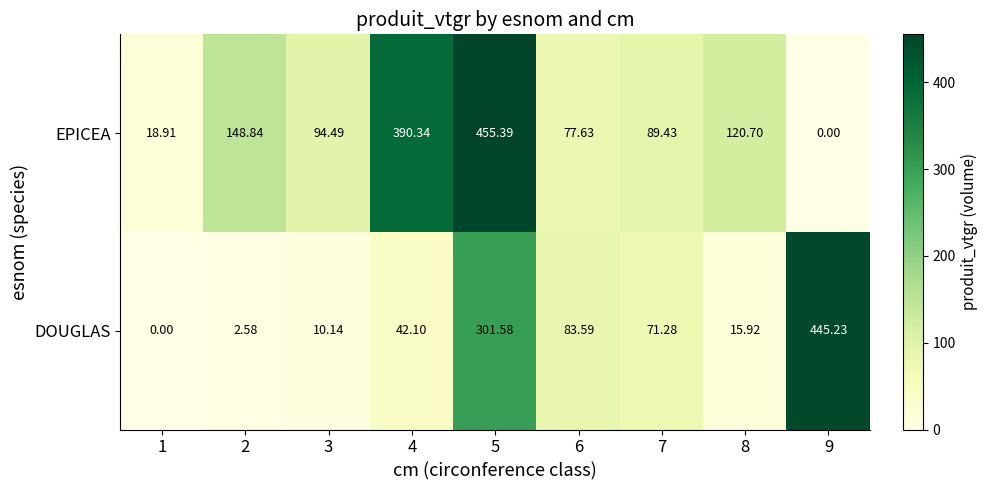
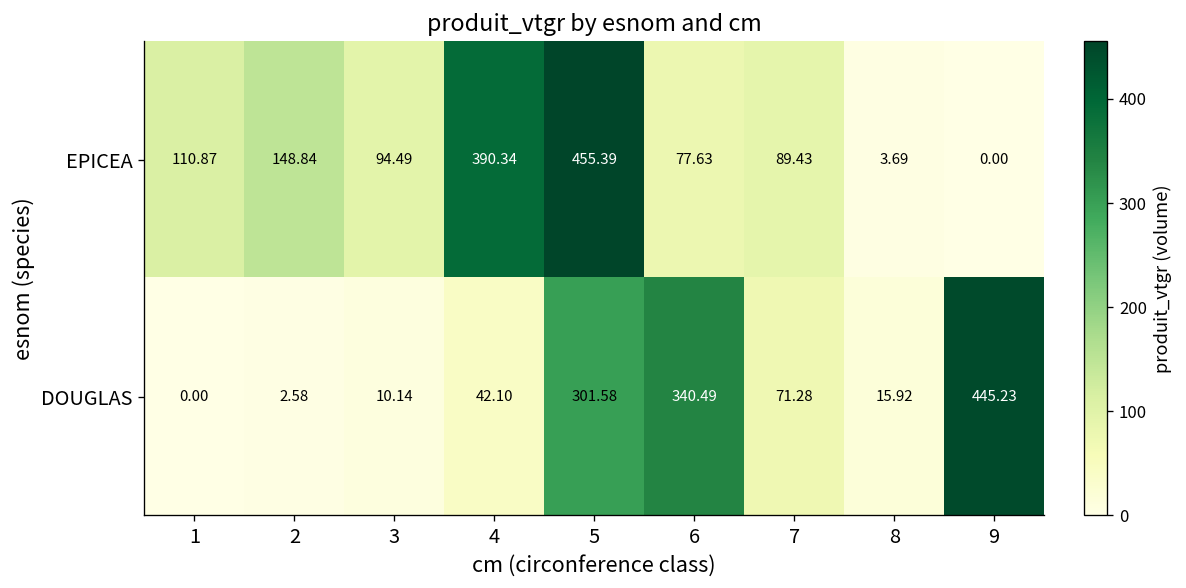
  {
    "EPICEA": {
-     "1": 18.91,
+     "1": 110.87,
      "2": 148.84,
      "3": 94.49,
      "4": 390.34,
      "5": 455.39,
      "6": 77.63,
      "7": 89.43,
-     "8": 120.70,
+     "8": 3.69,
      "9": 0.00
    },
    "DOUGLAS": {
      "1": 0.00,
      "2": 2.58,
      "3": 10.14,
      "4": 42.10,
      "5": 301.58,
-     "6": 83.59,
+     "6": 340.49,
      "7": 71.28,
      "8": 15.92,
      "9": 445.23
    }
  }
